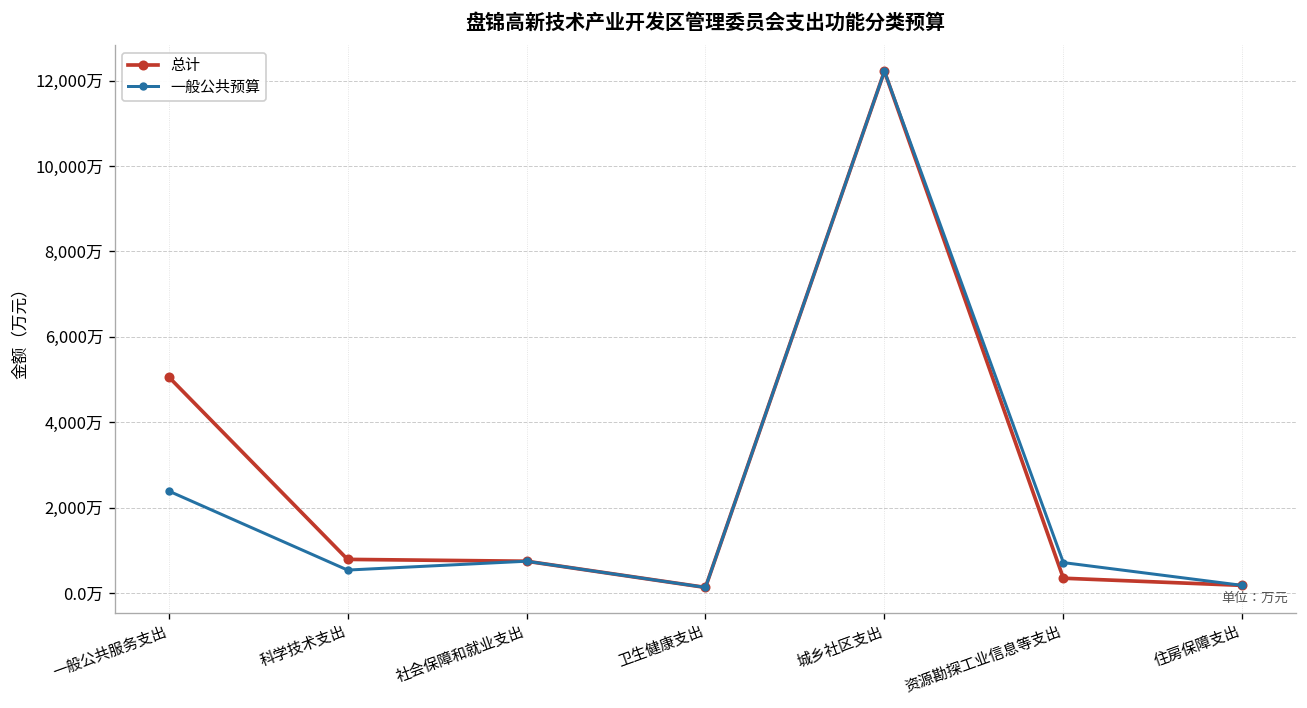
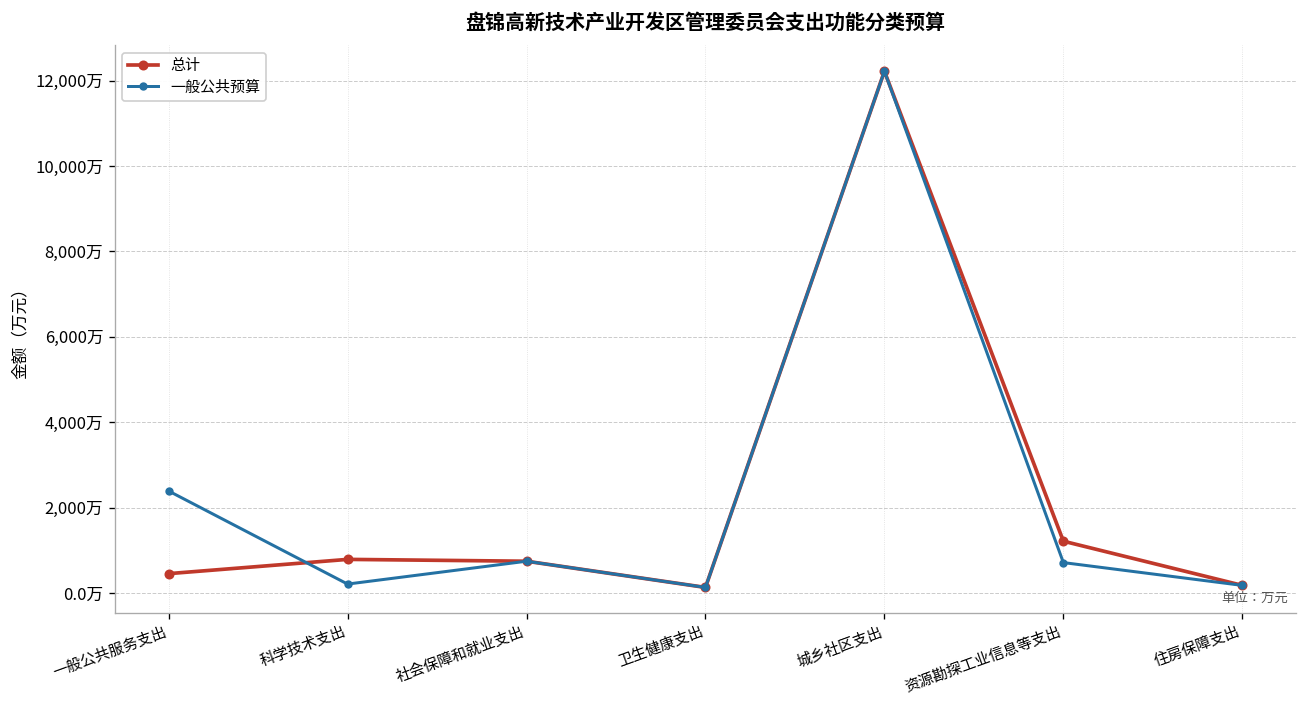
  {
    "总计": {
-     "一般公共服务支出": "5,100万",
+     "一般公共服务支出": "500万",
      "科学技术支出": "800万",
-     "资源勘探工业信息等支出": "300万"
+     "资源勘探工业信息等支出": "1,200万"
    },
    "一般公共预算": {
      "一般公共服务支出": "2,400万",
-     "科学技术支出": "500万",
+     "科学技术支出": "200万",
      "资源勘探工业信息等支出": "700万"
    }
  }
